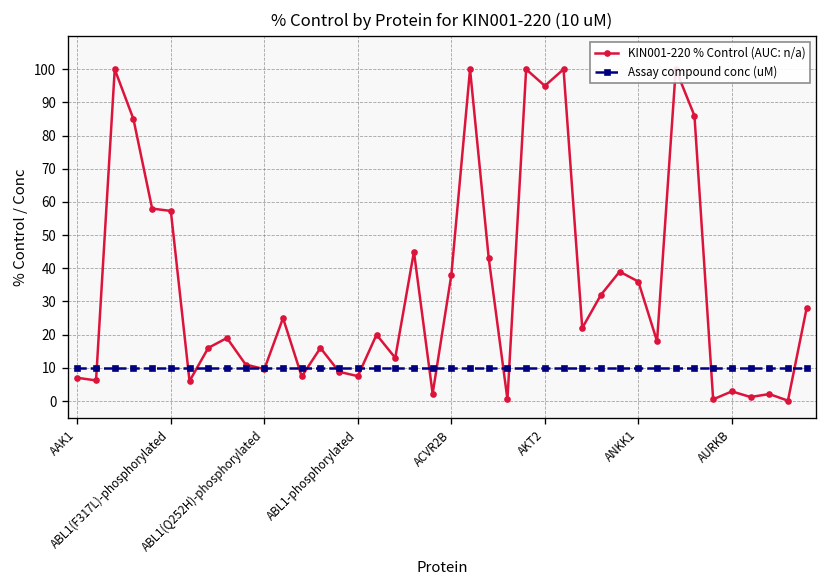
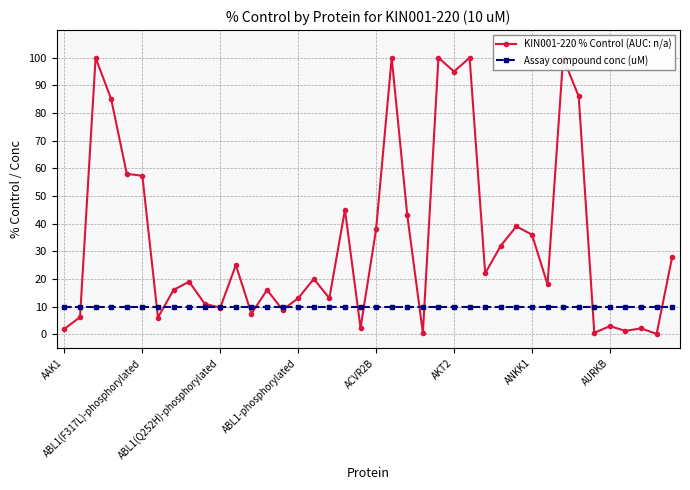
  {
    "KIN001-220 % Control (AUC: n/a)": {
-     "AAK1": 7,
+     "AAK1": 2,
      "ABL1(F317L)-phosphorylated": 57,
-     "ABL1-phosphorylated": 8,
+     "ABL1-phosphorylated": 13,
      "ACVR2B": 38,
      "AKT2": 95,
      "ANKK1": 36,
      "AURKB": 3
    },
    "Assay compound conc (uM)": {
      "AAK1": 10,
      "ABL1(F317L)-phosphorylated": 10,
      "ABL1-phosphorylated": 10,
      "ACVR2B": 10,
      "AKT2": 10,
      "ANKK1": 10,
      "AURKB": 10
    }
  }
